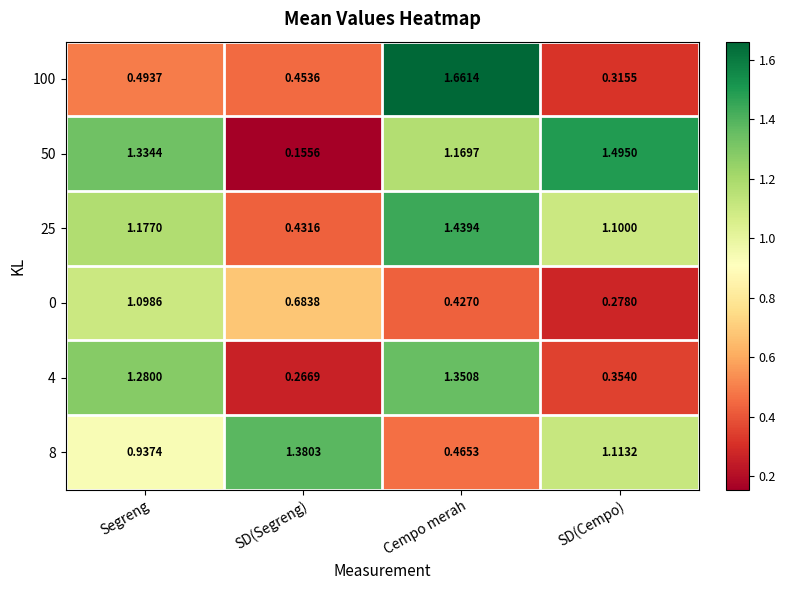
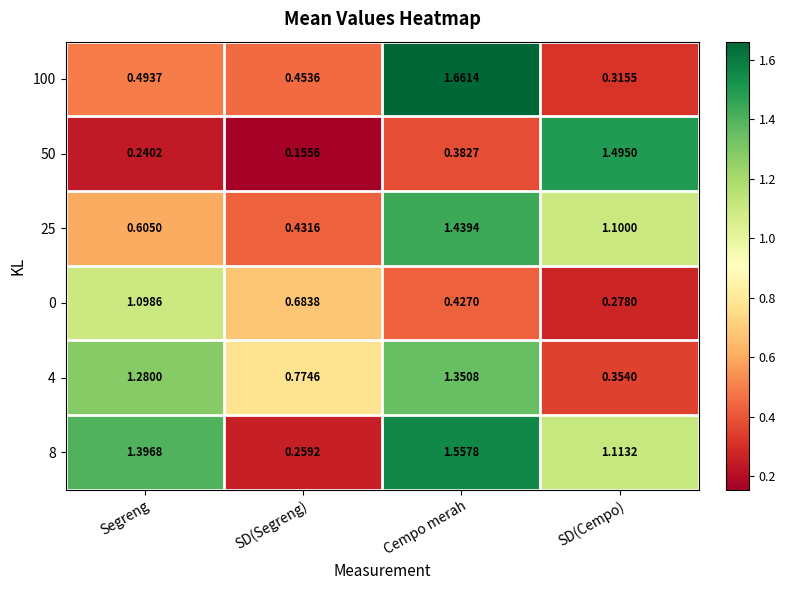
  {
    "100": {
      "Segreng": 0.4937,
      "SD(Segreng)": 0.4536,
      "Cempo merah": 1.6614,
      "SD(Cempo)": 0.3155
    },
    "50": {
-     "Segreng": 1.3344,
+     "Segreng": 0.2402,
      "SD(Segreng)": 0.1556,
-     "Cempo merah": 1.1697,
+     "Cempo merah": 0.3827,
      "SD(Cempo)": 1.4950
    },
    "25": {
-     "Segreng": 1.1770,
+     "Segreng": 0.6050,
      "SD(Segreng)": 0.4316,
      "Cempo merah": 1.4394,
      "SD(Cempo)": 1.1000
    },
    "0": {
      "Segreng": 1.0986,
      "SD(Segreng)": 0.6838,
      "Cempo merah": 0.4270,
      "SD(Cempo)": 0.2780
    },
    "4": {
      "Segreng": 1.2800,
-     "SD(Segreng)": 0.2669,
+     "SD(Segreng)": 0.7746,
      "Cempo merah": 1.3508,
      "SD(Cempo)": 0.3540
    },
    "8": {
-     "Segreng": 0.9374,
-     "SD(Segreng)": 1.3803,
-     "Cempo merah": 0.4653,
+     "Segreng": 1.3968,
+     "SD(Segreng)": 0.2592,
+     "Cempo merah": 1.5578,
      "SD(Cempo)": 1.1132
    }
  }
